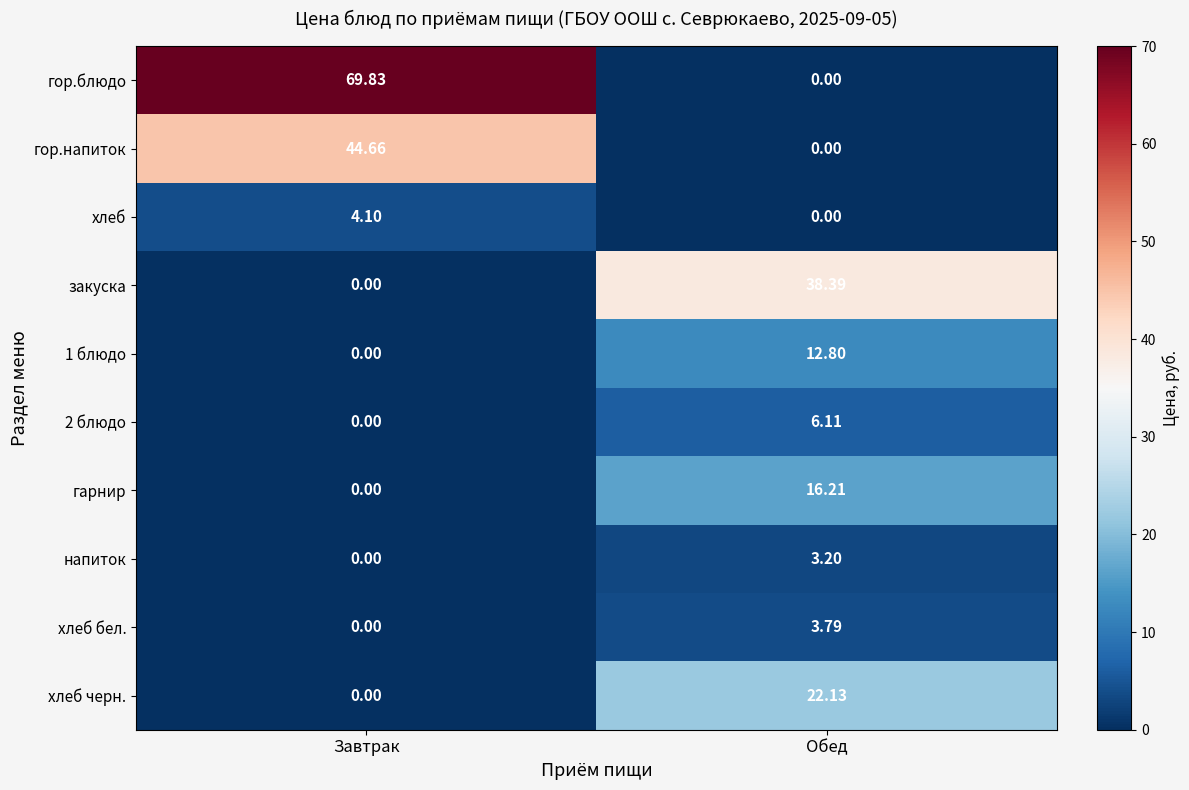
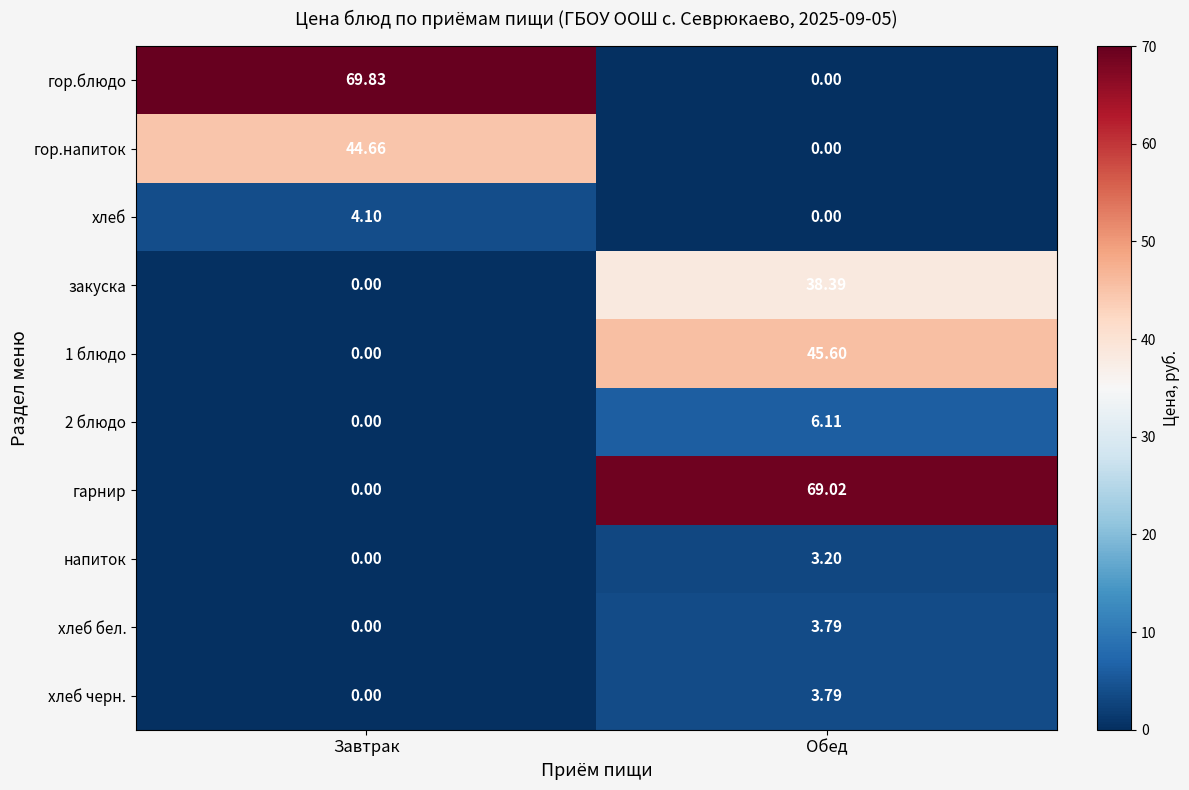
  {
    "гор.блюдо": {
      "Завтрак": 69.83,
      "Обед": 0.00
    },
    "гор.напиток": {
      "Завтрак": 44.66,
      "Обед": 0.00
    },
    "хлеб": {
      "Завтрак": 4.10,
      "Обед": 0.00
    },
    "закуска": {
      "Завтрак": 0.00
    },
    "1 блюдо": {
      "Завтрак": 0.00,
-     "Обед": 12.80
+     "Обед": 45.60
    },
    "2 блюдо": {
      "Завтрак": 0.00,
      "Обед": 6.11
    },
    "гарнир": {
      "Завтрак": 0.00,
-     "Обед": 16.21
+     "Обед": 69.02
    },
    "напиток": {
      "Завтрак": 0.00,
      "Обед": 3.20
    },
    "хлеб бел.": {
      "Завтрак": 0.00,
      "Обед": 3.79
    },
    "хлеб черн.": {
      "Завтрак": 0.00,
-     "Обед": 22.13
+     "Обед": 3.79
    }
  }
